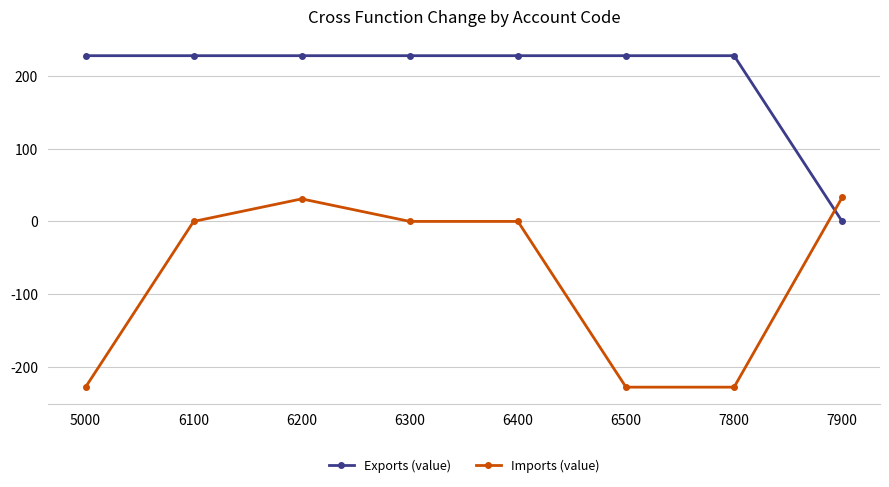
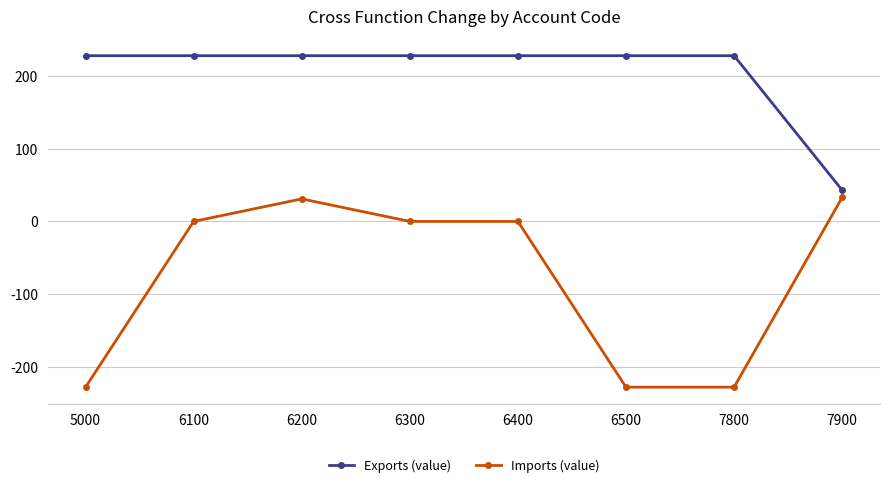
  {
    "Exports (value)": {
      "5000": 230,
      "6100": 230,
      "6200": 230,
      "6300": 230,
      "6400": 230,
      "6500": 230,
      "7800": 230,
-     "7900": 0
+     "7900": 40
    },
    "Imports (value)": {
      "5000": -230,
      "6100": 0,
      "6200": 30,
      "6300": 0,
      "6400": 0,
      "6500": -230,
      "7800": -230,
      "7900": 30
    }
  }
